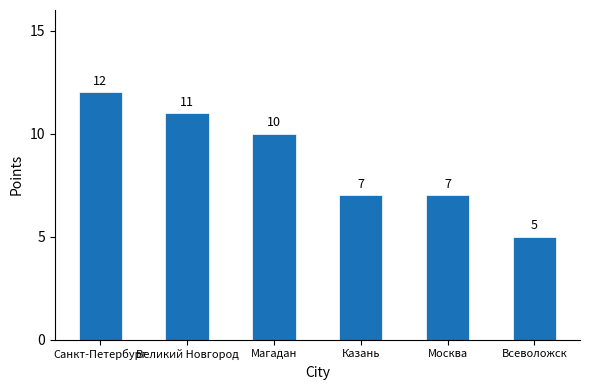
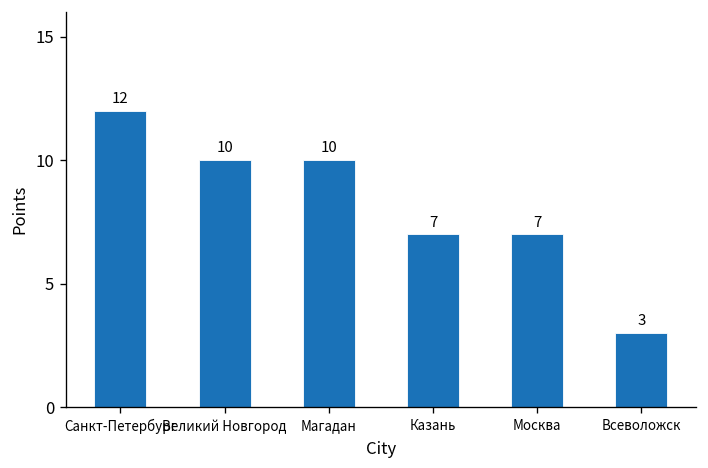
  {
    "Санкт-Петербург": 12,
-   "Великий Новгород": 11,
+   "Великий Новгород": 10,
    "Магадан": 10,
    "Казань": 7,
    "Москва": 7,
-   "Всеволожск": 5
+   "Всеволожск": 3
  }
